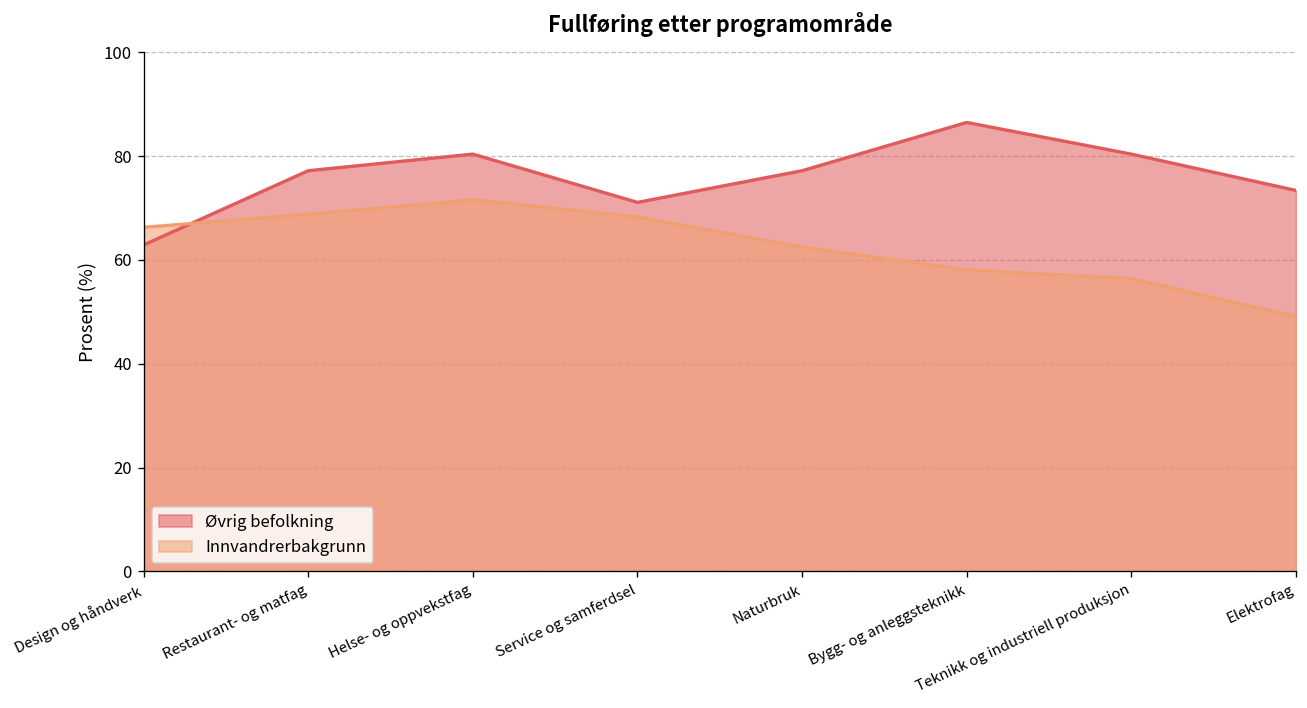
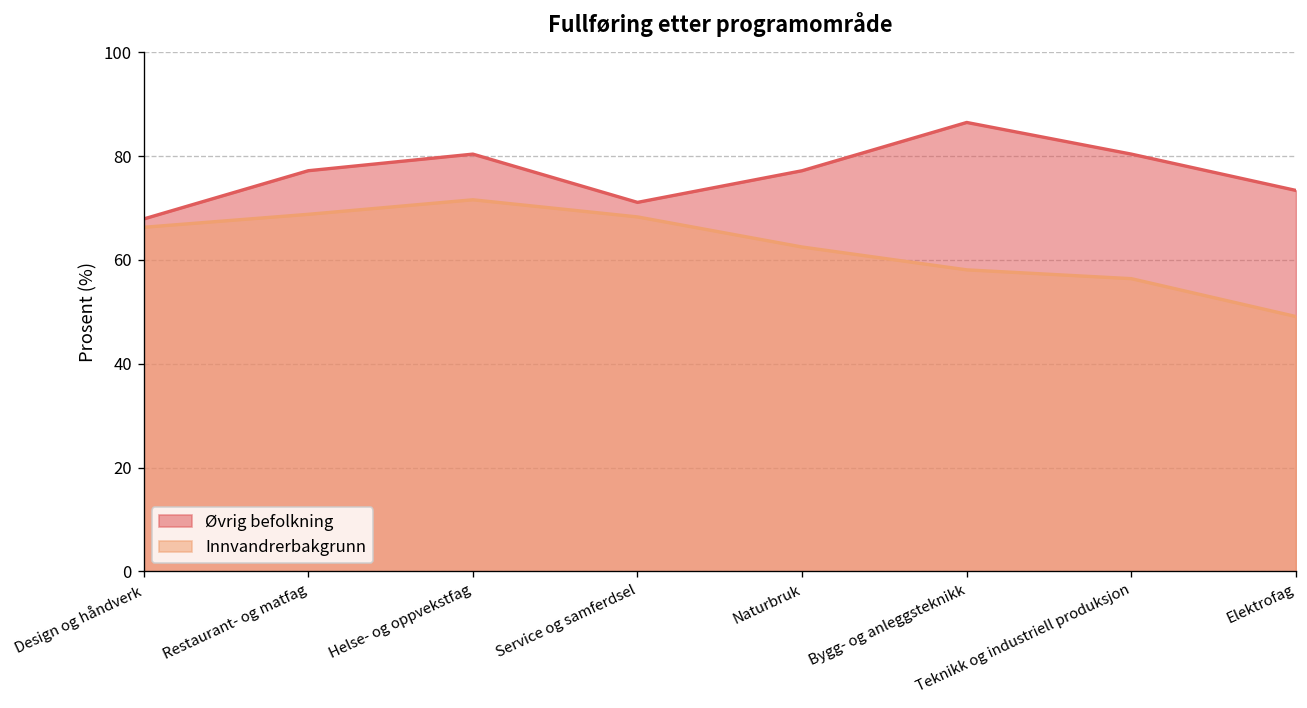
  {
    "Øvrig befolkning": {
-     "Design og håndverk": 63,
+     "Design og håndverk": 68,
      "Restaurant- og matfag": 77,
      "Helse- og oppvekstfag": 80,
      "Service og samferdsel": 71,
      "Naturbruk": 77,
      "Bygg- og anleggsteknikk": 87,
      "Teknikk og industriell produksjon": 80,
      "Elektrofag": 73
    },
    "Innvandrerbakgrunn": {
      "Design og håndverk": 66,
      "Restaurant- og matfag": 69,
      "Helse- og oppvekstfag": 72,
      "Service og samferdsel": 68,
      "Naturbruk": 63,
      "Bygg- og anleggsteknikk": 58,
      "Teknikk og industriell produksjon": 56,
      "Elektrofag": 49
    }
  }
